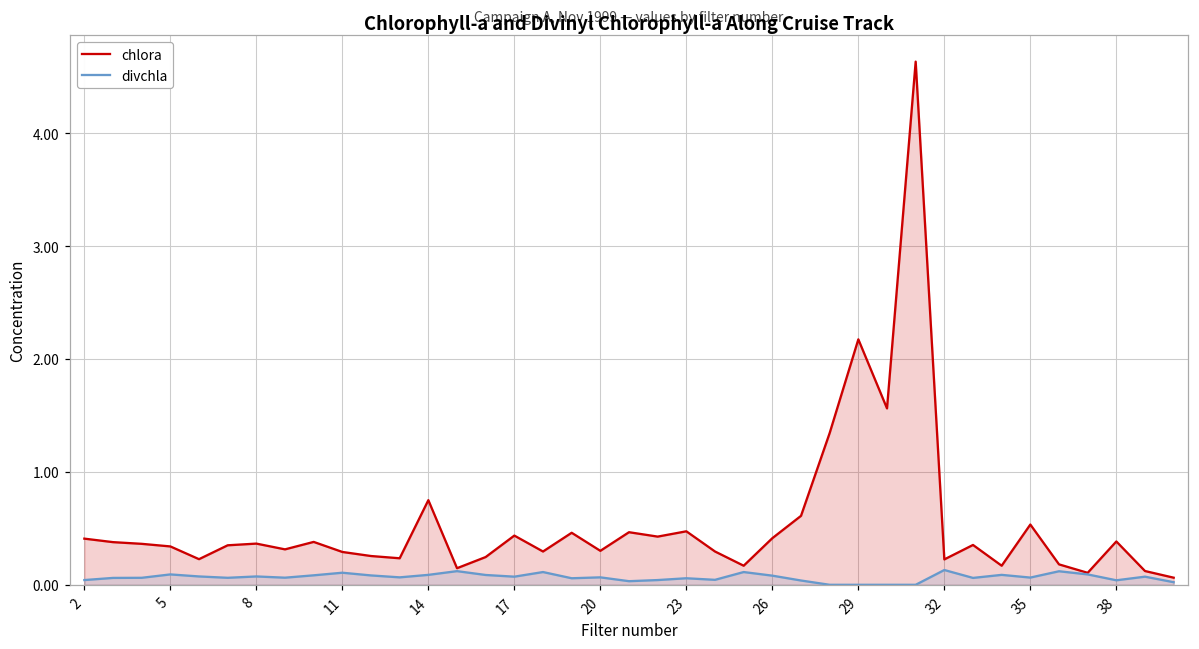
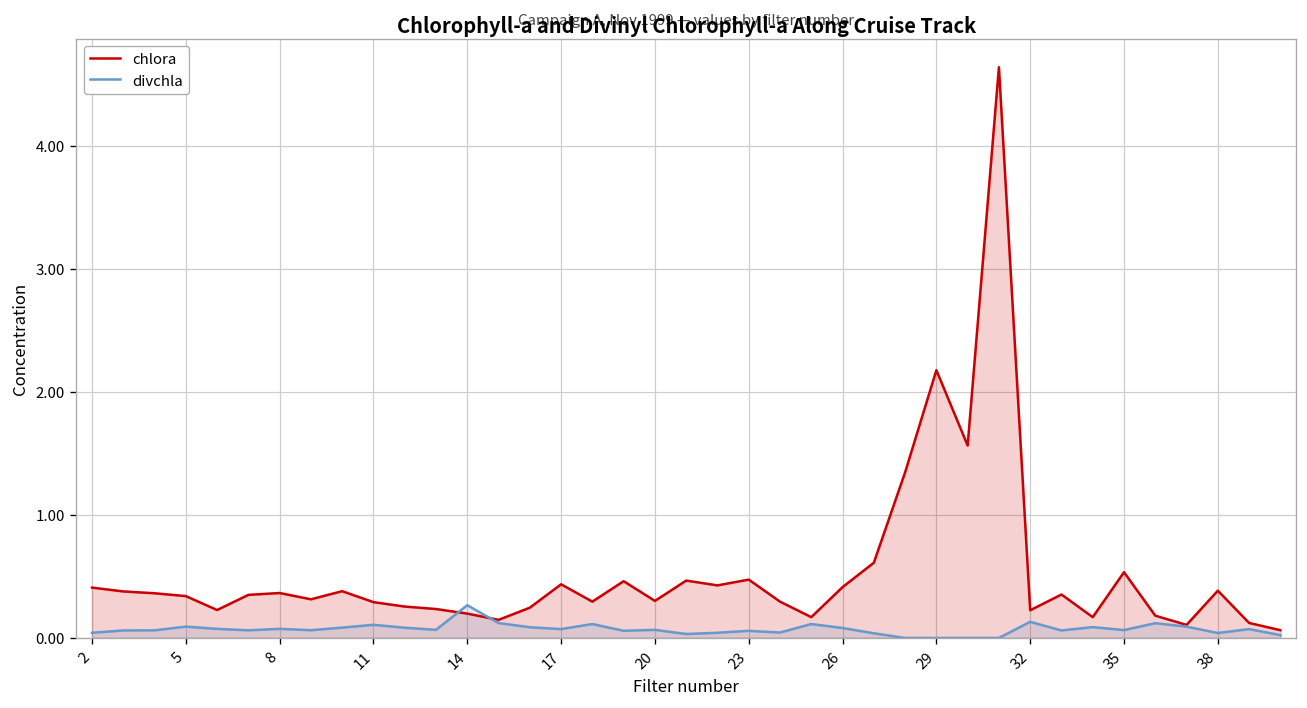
  {
    "chlora": {
      "2": 0.41,
      "5": 0.34,
      "8": 0.37,
      "11": 0.29,
-     "14": 0.75,
+     "14": 0.20,
      "17": 0.44,
      "20": 0.30,
      "23": 0.47,
      "26": 0.41,
      "29": 2.18,
      "32": 0.23,
      "35": 0.53,
      "38": 0.38
    },
    "divchla": {
      "2": 0.04,
      "5": 0.09,
      "8": 0.07,
      "11": 0.11,
-     "14": 0.09,
+     "14": 0.27,
      "17": 0.07,
      "20": 0.07,
      "23": 0.06,
      "26": 0.08,
      "29": 0.00,
      "32": 0.13,
      "35": 0.06,
      "38": 0.04
    }
  }
